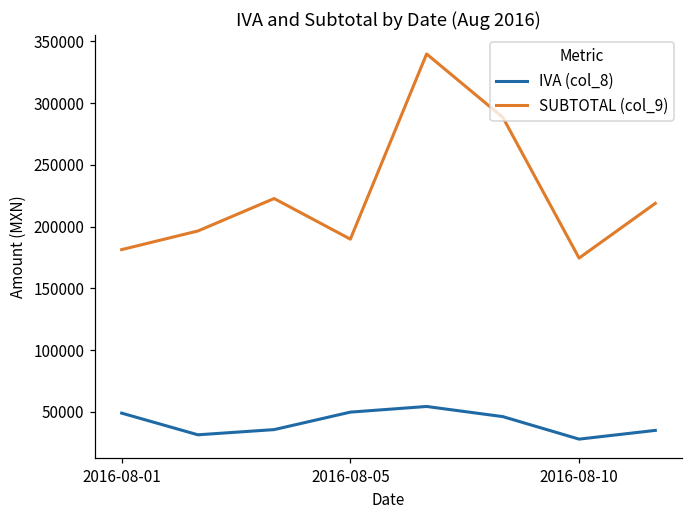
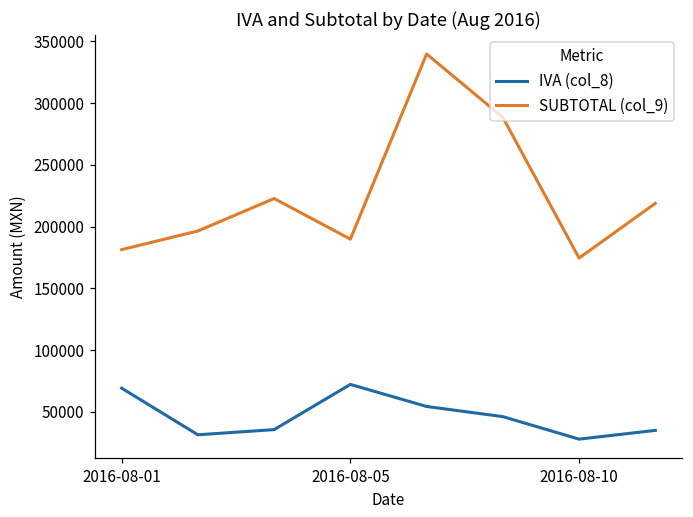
  {
    "IVA (col_8)": {
-     "2016-08-01": 49000,
-     "2016-08-05": 50000,
+     "2016-08-01": 69000,
+     "2016-08-05": 72000,
      "2016-08-10": 28000
    },
    "SUBTOTAL (col_9)": {
      "2016-08-01": 181000,
      "2016-08-05": 190000,
      "2016-08-10": 175000
    }
  }
